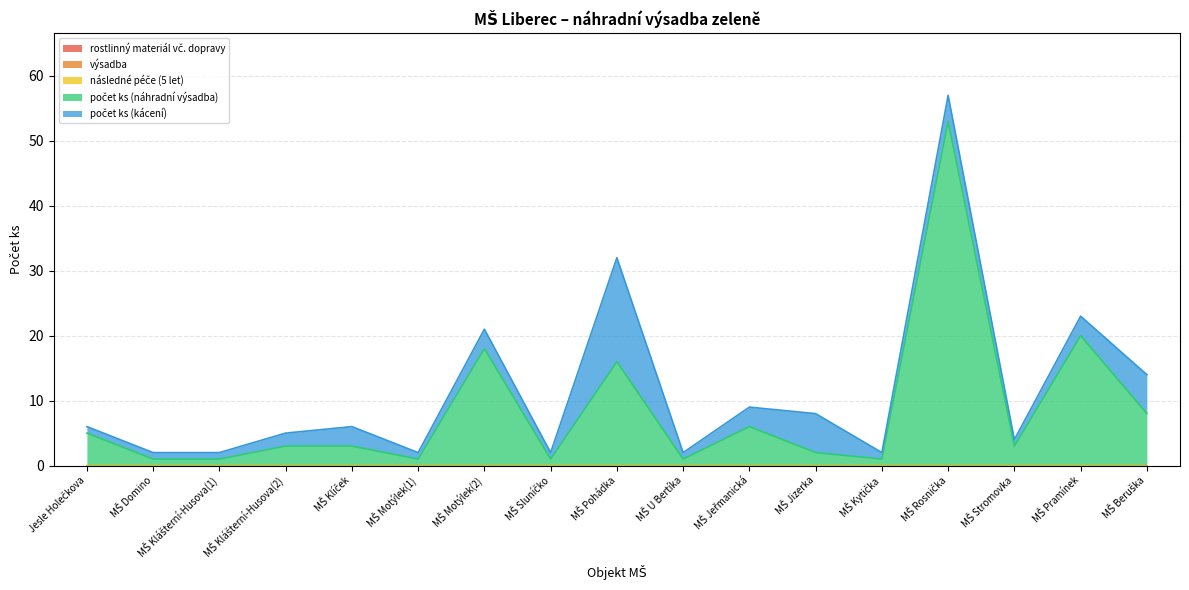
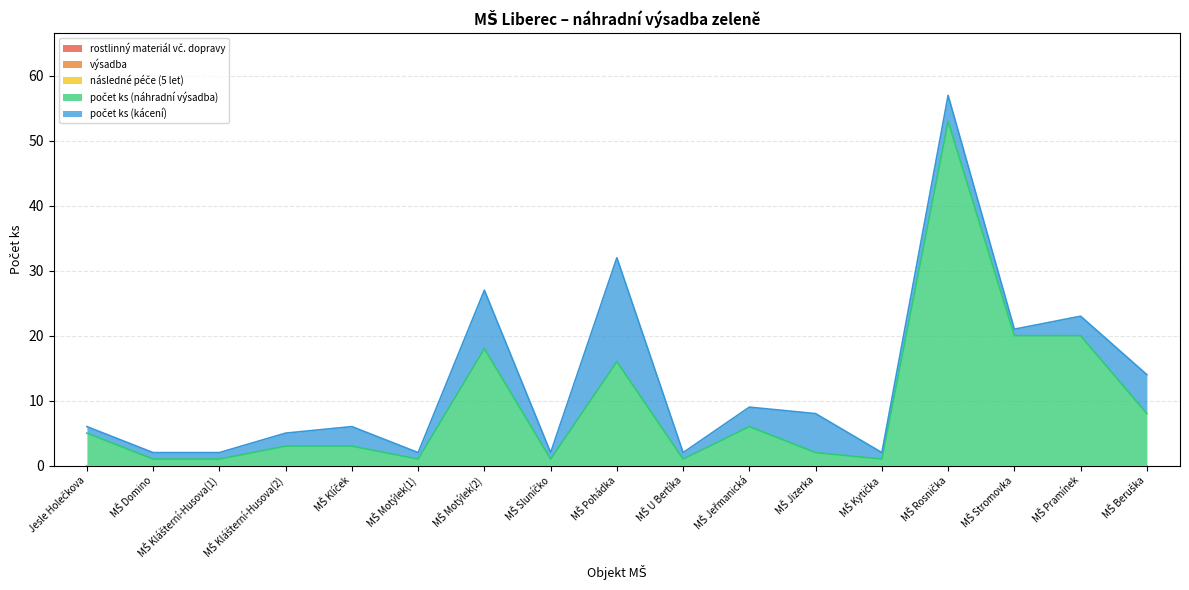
  {
    "následné péče (5 let)": {
      "Jesle Holečkova": 0,
      "MŠ Domino": 0,
      "MŠ Klášterní-Husova(1)": 0,
      "MŠ Klášterní-Husova(2)": 0,
      "MŠ Klíček": 0,
      "MŠ Motýlek(1)": 0,
      "MŠ Motýlek(2)": 0,
      "MŠ Sluníčko": 0,
      "MŠ Pohádka": 0,
      "MŠ U Bertíka": 0,
      "MŠ Jeřmanická": 0,
      "MŠ Jizerka": 0,
      "MŠ Kytička": 0,
      "MŠ Rosnička": 0,
      "MŠ Stromovka": 0,
      "MŠ Pramínek": 0,
      "MŠ Beruška": 0
    },
    "počet ks (náhradní výsadba)": {
      "Jesle Holečkova": 5,
      "MŠ Domino": 1,
      "MŠ Klášterní-Husova(1)": 1,
      "MŠ Klášterní-Husova(2)": 3,
      "MŠ Klíček": 3,
      "MŠ Motýlek(1)": 1,
      "MŠ Motýlek(2)": 18,
      "MŠ Sluníčko": 1,
      "MŠ Pohádka": 16,
      "MŠ U Bertíka": 1,
      "MŠ Jeřmanická": 6,
      "MŠ Jizerka": 2,
      "MŠ Kytička": 1,
      "MŠ Rosnička": 53,
-     "MŠ Stromovka": 3,
+     "MŠ Stromovka": 20,
      "MŠ Pramínek": 20,
      "MŠ Beruška": 8
    },
    "počet ks (kácení)": {
      "Jesle Holečkova": 1,
      "MŠ Domino": 1,
      "MŠ Klášterní-Husova(1)": 1,
      "MŠ Klášterní-Husova(2)": 2,
      "MŠ Klíček": 3,
      "MŠ Motýlek(1)": 1,
-     "MŠ Motýlek(2)": 3,
+     "MŠ Motýlek(2)": 9,
      "MŠ Sluníčko": 1,
      "MŠ Pohádka": 16,
      "MŠ U Bertíka": 1,
      "MŠ Jeřmanická": 3,
      "MŠ Jizerka": 6,
      "MŠ Kytička": 1,
      "MŠ Rosnička": 4,
      "MŠ Stromovka": 1,
      "MŠ Pramínek": 3,
      "MŠ Beruška": 6
    }
  }
